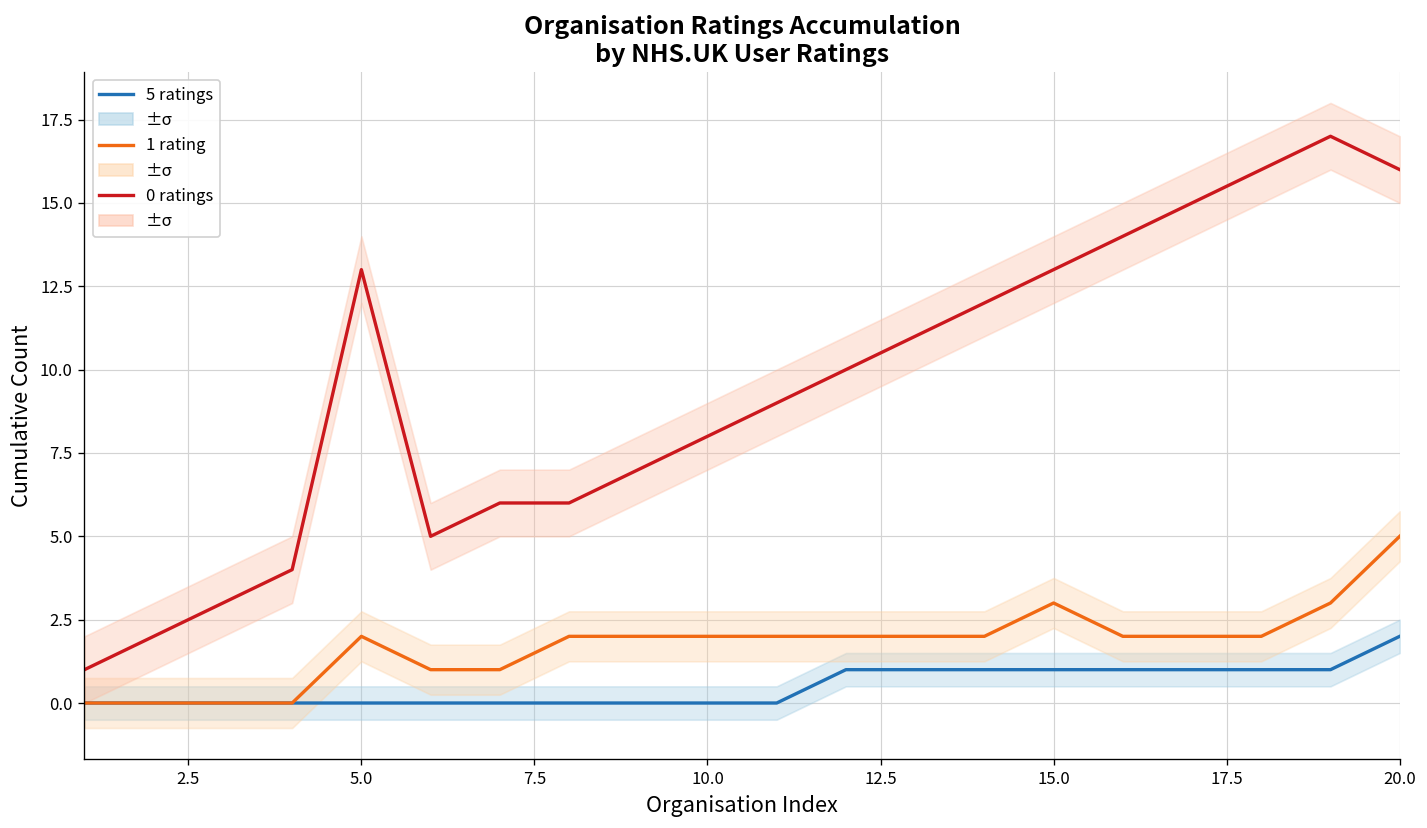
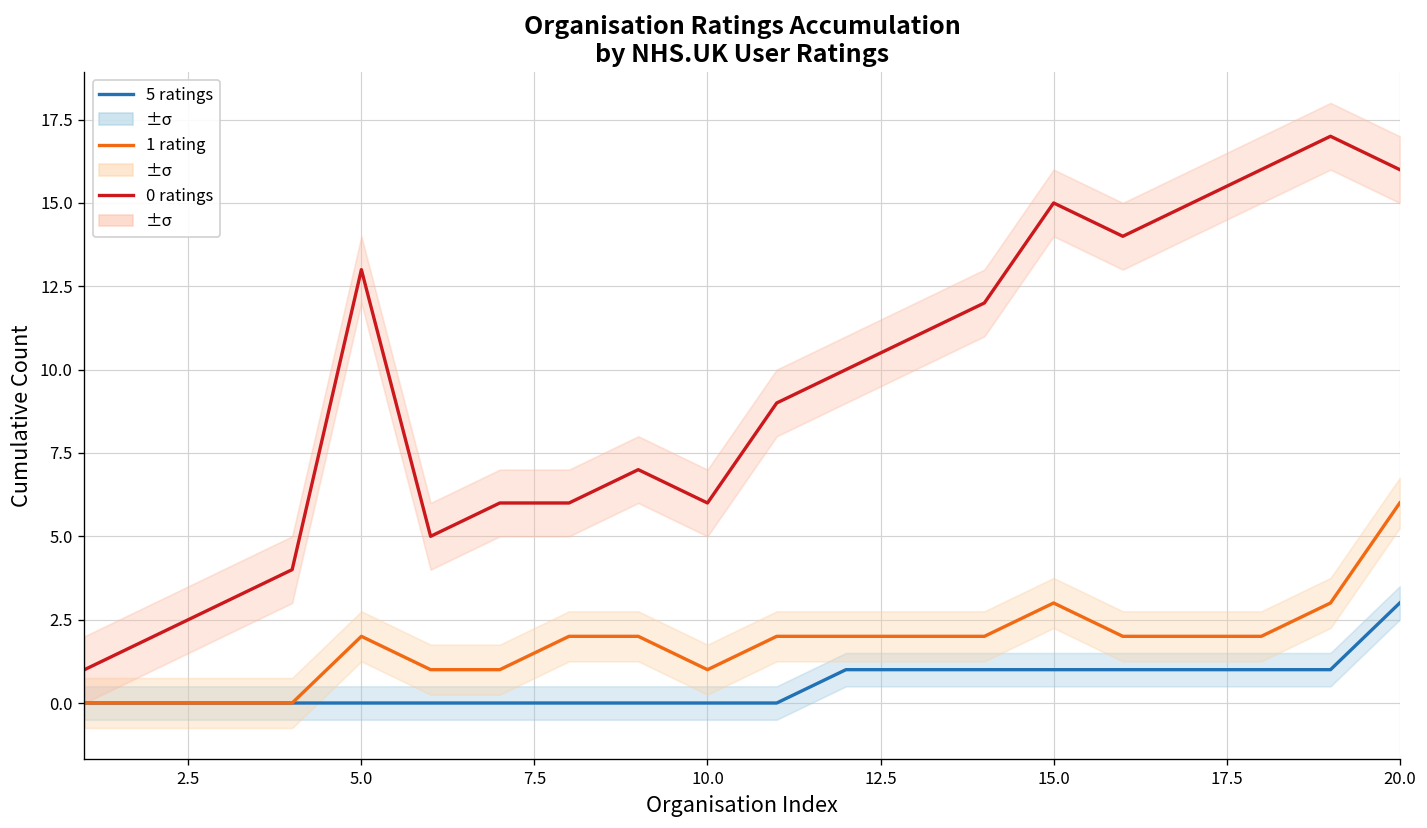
  {
    "5 ratings": {
      "5.0": 0,
      "10.0": 0,
      "15.0": 1,
-     "20.0": 2
+     "20.0": 3
    },
    "1 rating": {
      "5.0": 2,
-     "10.0": 2,
+     "10.0": 1,
      "15.0": 3,
-     "20.0": 5
+     "20.0": 6
    },
    "0 ratings": {
      "5.0": 13,
-     "10.0": 8,
-     "15.0": 13,
+     "10.0": 6,
+     "15.0": 15,
      "20.0": 16
    }
  }
